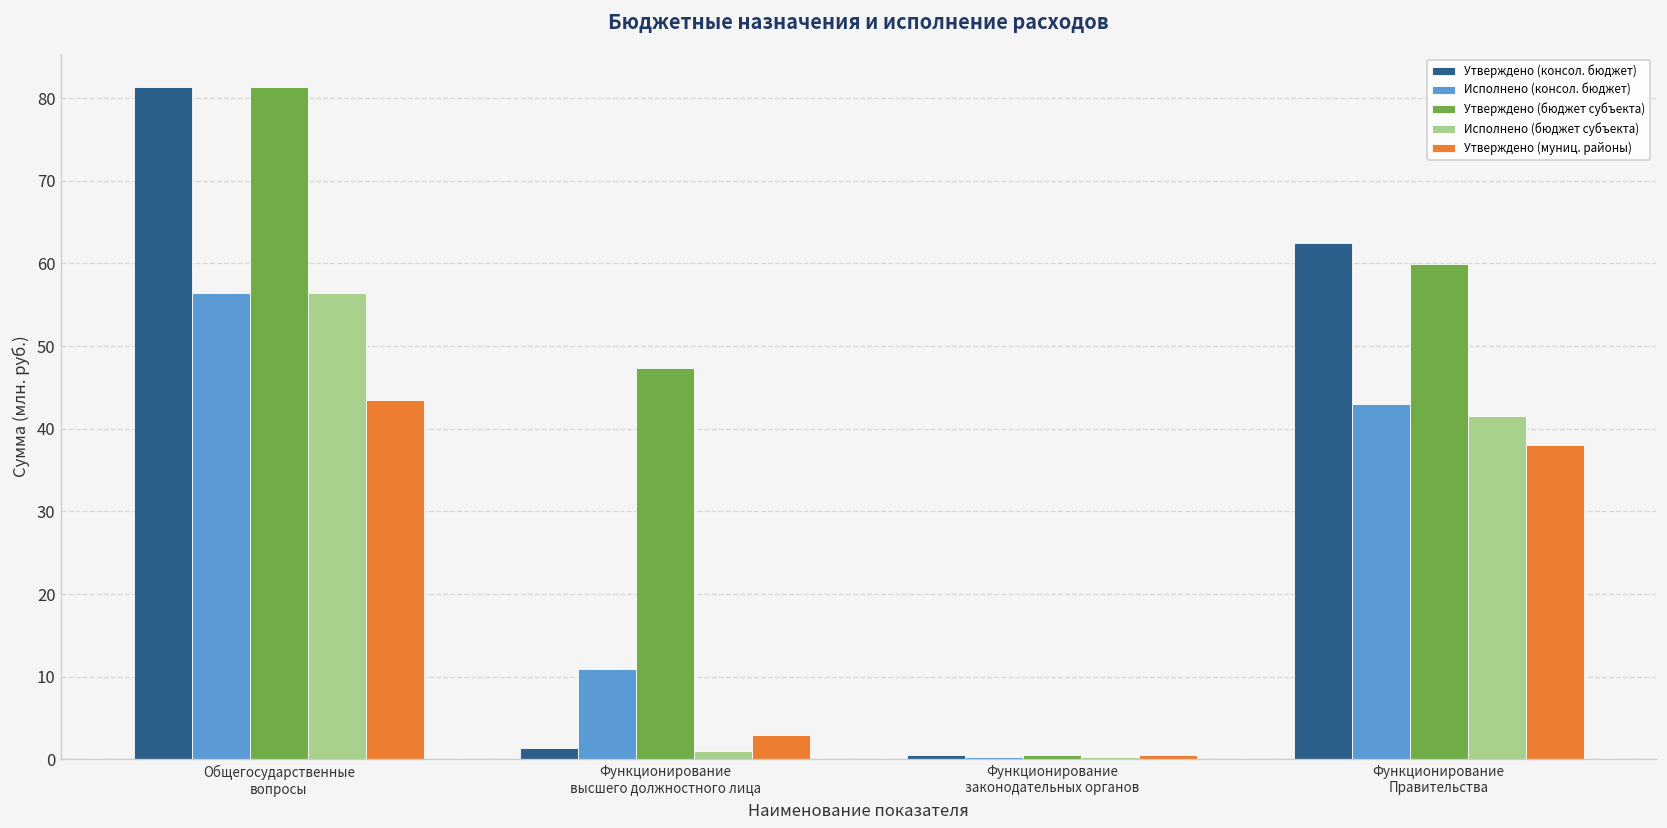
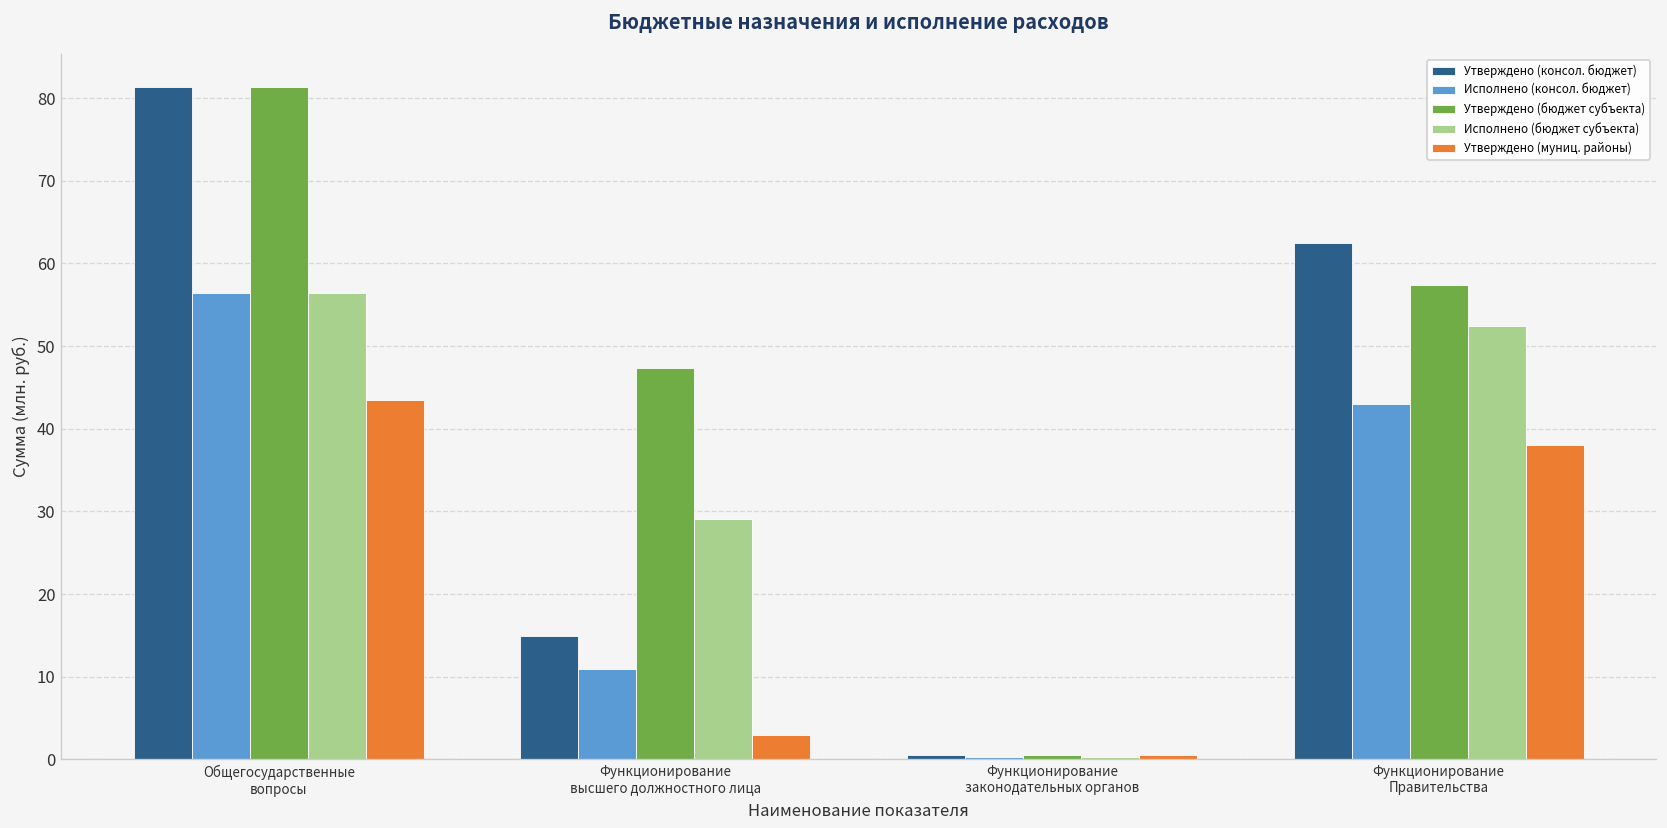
  {
    "Утверждено (консол. бюджет)": {
      "Общегосударственные вопросы": 81,
-     "Функционирование высшего должностного лица": 1,
+     "Функционирование высшего должностного лица": 15,
      "Функционирование законодательных органов": 0,
      "Функционирование Правительства": 62
    },
    "Исполнено (консол. бюджет)": {
      "Общегосударственные вопросы": 56,
      "Функционирование высшего должностного лица": 11,
      "Функционирование Правительства": 43
    },
    "Утверждено (бюджет субъекта)": {
      "Общегосударственные вопросы": 81,
      "Функционирование высшего должностного лица": 47,
      "Функционирование законодательных органов": 0,
-     "Функционирование Правительства": 60
+     "Функционирование Правительства": 57
    },
    "Исполнено (бюджет субъекта)": {
      "Общегосударственные вопросы": 56,
-     "Функционирование высшего должностного лица": 1,
-     "Функционирование Правительства": 42
+     "Функционирование высшего должностного лица": 29,
+     "Функционирование Правительства": 52
    },
    "Утверждено (муниц. районы)": {
      "Общегосударственные вопросы": 43,
      "Функционирование высшего должностного лица": 3,
      "Функционирование законодательных органов": 0,
      "Функционирование Правительства": 38
    }
  }
